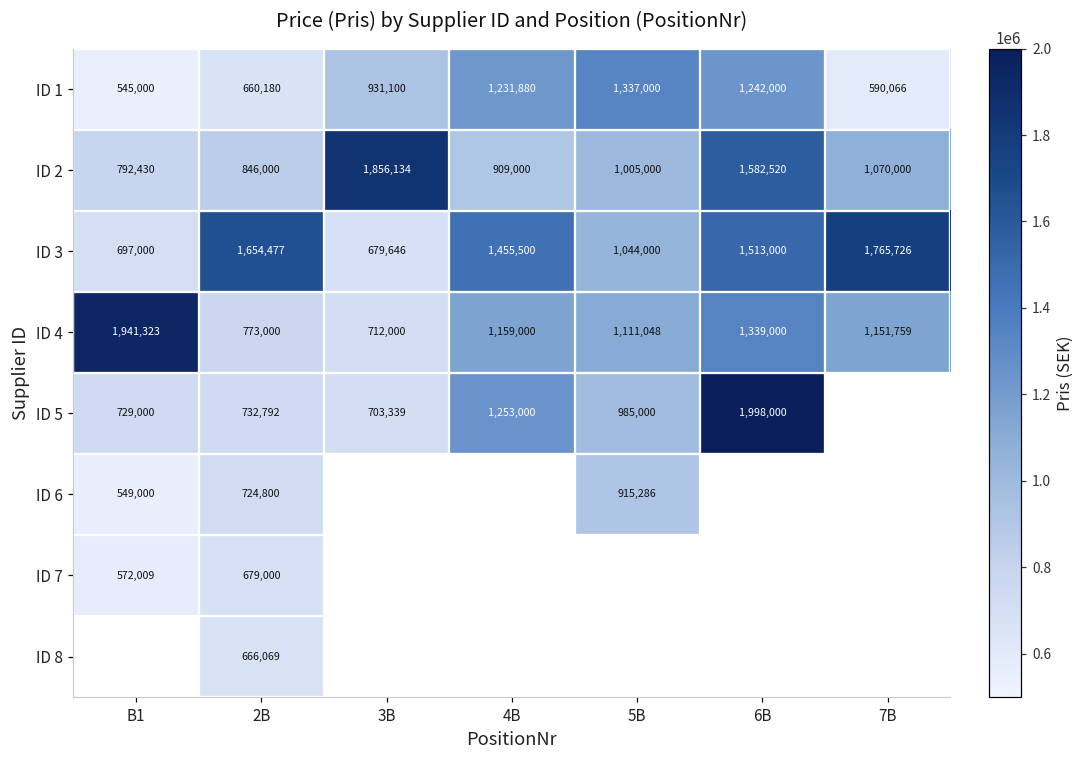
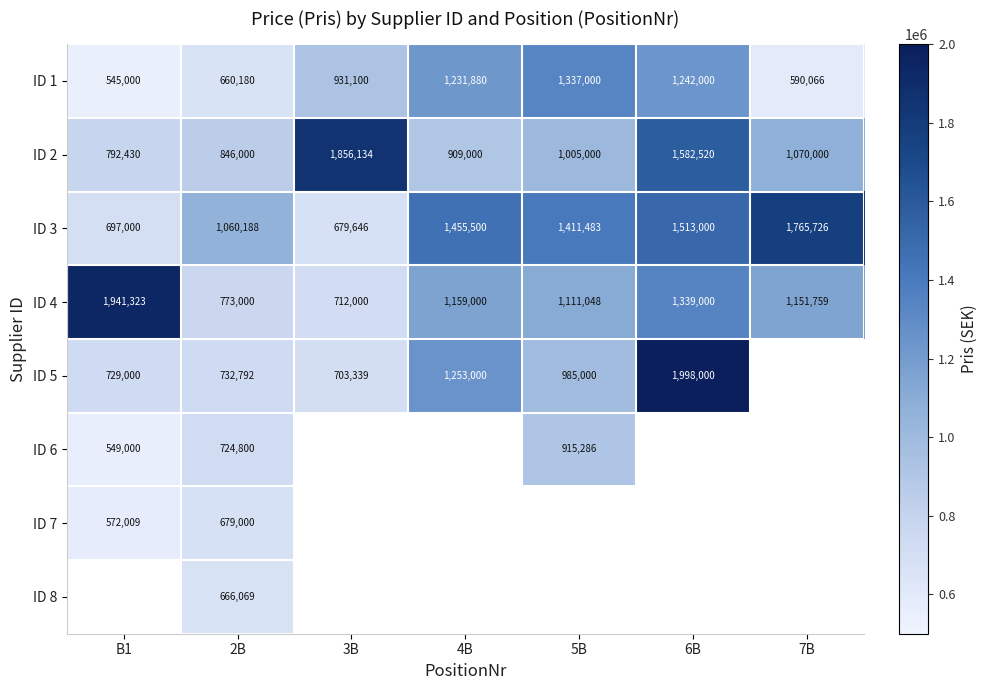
  {
    "ID 1": {
      "B1": "545,000",
      "2B": "660,180",
      "3B": "931,100",
      "4B": "1,231,880",
      "5B": "1,337,000",
      "6B": "1,242,000",
      "7B": "590,066"
    },
    "ID 2": {
      "B1": "792,430",
      "2B": "846,000",
      "3B": "1,856,134",
      "4B": "909,000",
      "5B": "1,005,000",
      "6B": "1,582,520",
      "7B": "1,070,000"
    },
    "ID 3": {
      "B1": "697,000",
-     "2B": "1,654,477",
+     "2B": "1,060,188",
      "3B": "679,646",
      "4B": "1,455,500",
-     "5B": "1,044,000",
+     "5B": "1,411,483",
      "6B": "1,513,000",
      "7B": "1,765,726"
    },
    "ID 4": {
      "B1": "1,941,323",
      "2B": "773,000",
      "3B": "712,000",
      "4B": "1,159,000",
      "5B": "1,111,048",
      "6B": "1,339,000",
      "7B": "1,151,759"
    },
    "ID 5": {
      "B1": "729,000",
      "2B": "732,792",
      "3B": "703,339",
      "4B": "1,253,000",
      "5B": "985,000",
      "6B": "1,998,000"
    },
    "ID 6": {
      "B1": "549,000",
      "2B": "724,800",
      "5B": "915,286"
    },
    "ID 7": {
      "B1": "572,009",
      "2B": "679,000"
    },
    "ID 8": {
      "2B": "666,069"
    }
  }
